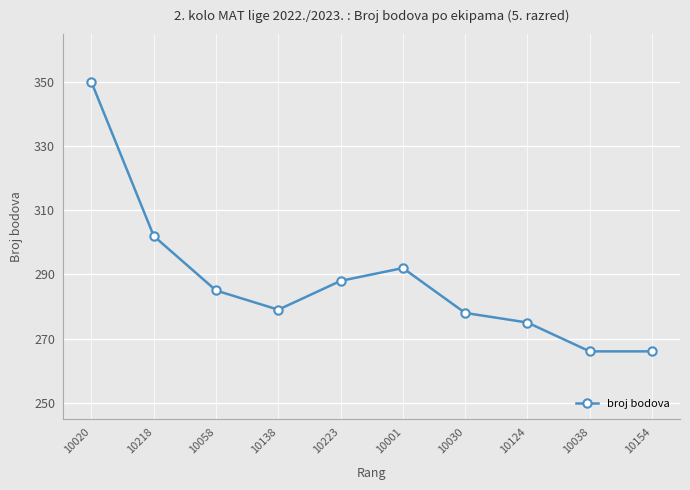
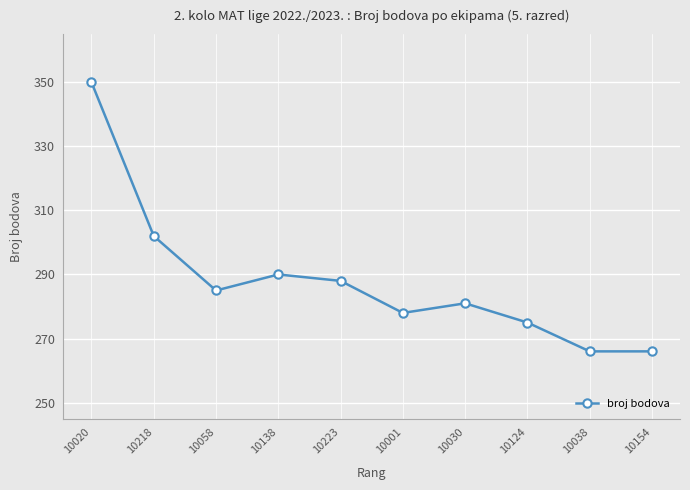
  {
    "10020": 350,
    "10218": 302,
    "10058": 285,
-   "10138": 279,
+   "10138": 290,
    "10223": 288,
-   "10001": 292,
-   "10030": 278,
+   "10001": 278,
+   "10030": 281,
    "10124": 275,
    "10038": 266,
    "10154": 266
  }
